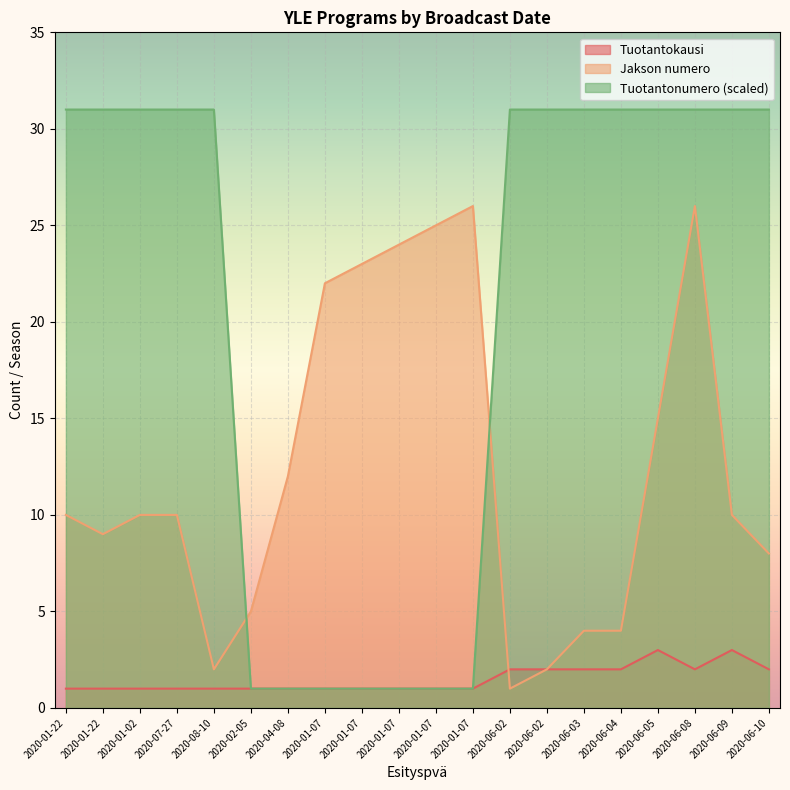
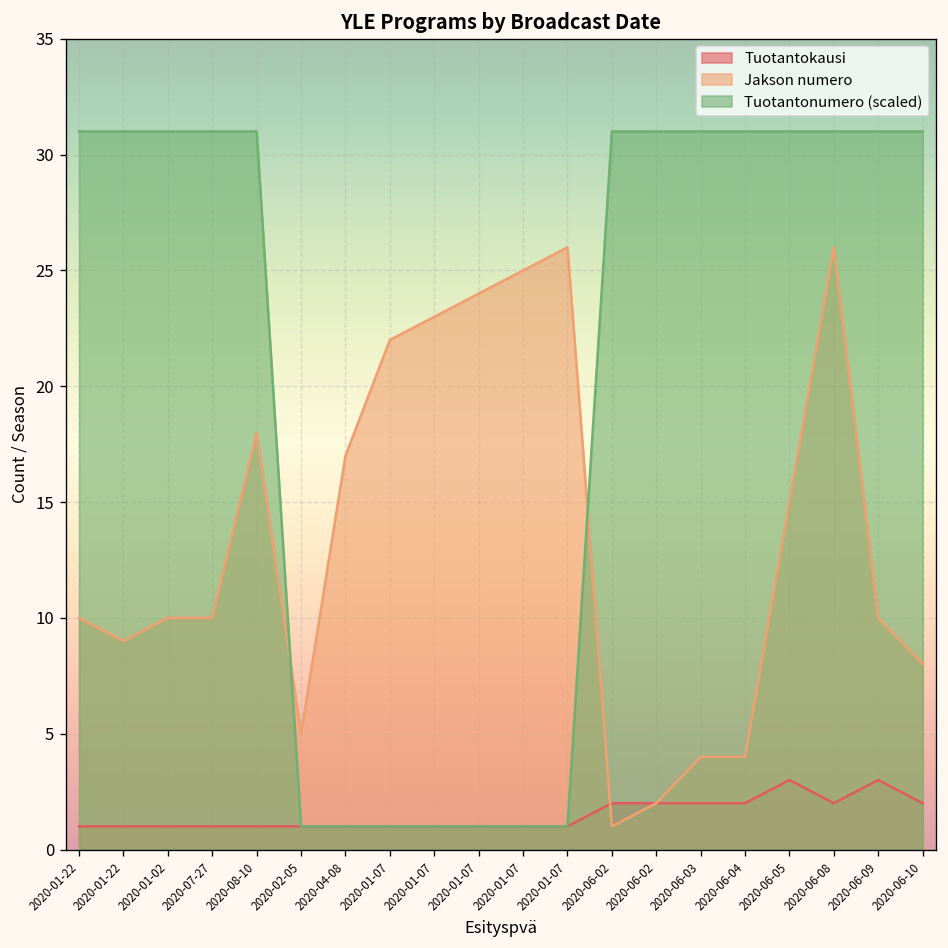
  {
    "Tuotantokausi": {
      "2020-01-02": 1,
      "2020-07-27": 1,
      "2020-08-10": 1,
      "2020-06-03": 2,
      "2020-06-04": 2,
      "2020-06-05": 3,
      "2020-06-08": 2,
      "2020-06-09": 3,
      "2020-06-10": 2
    },
    "Jakson numero": {
      "2020-01-02": 10,
      "2020-07-27": 10,
-     "2020-08-10": 2,
+     "2020-08-10": 18,
      "2020-02-05": 5,
-     "2020-04-08": 12,
+     "2020-04-08": 17,
      "2020-06-03": 4,
      "2020-06-04": 4,
      "2020-06-05": 15,
      "2020-06-08": 26,
      "2020-06-09": 10,
      "2020-06-10": 8
    },
    "Tuotantonumero (scaled)": {
      "2020-01-02": 31,
      "2020-07-27": 31,
      "2020-08-10": 31,
      "2020-06-03": 31,
      "2020-06-04": 31,
      "2020-06-05": 31,
      "2020-06-08": 31,
      "2020-06-09": 31,
      "2020-06-10": 31
    }
  }
